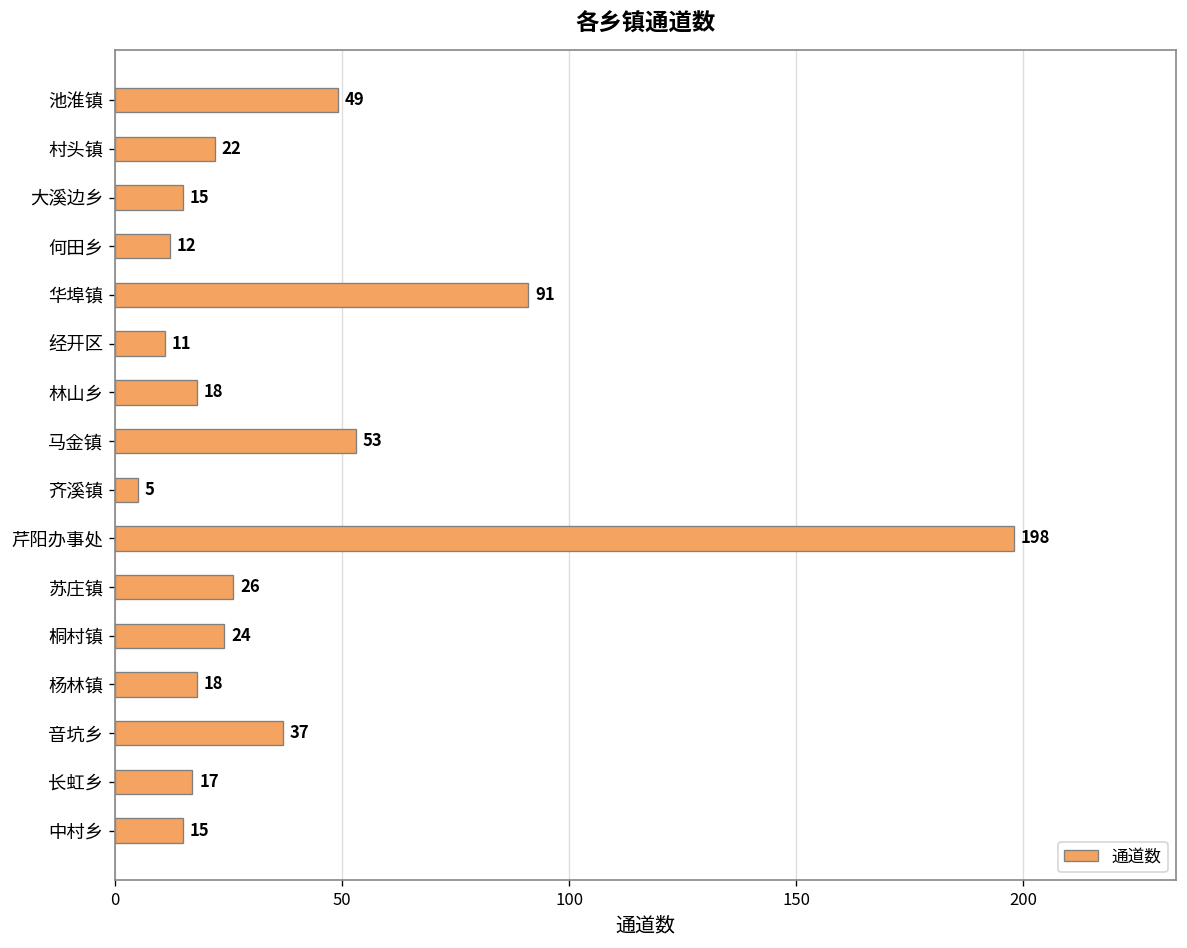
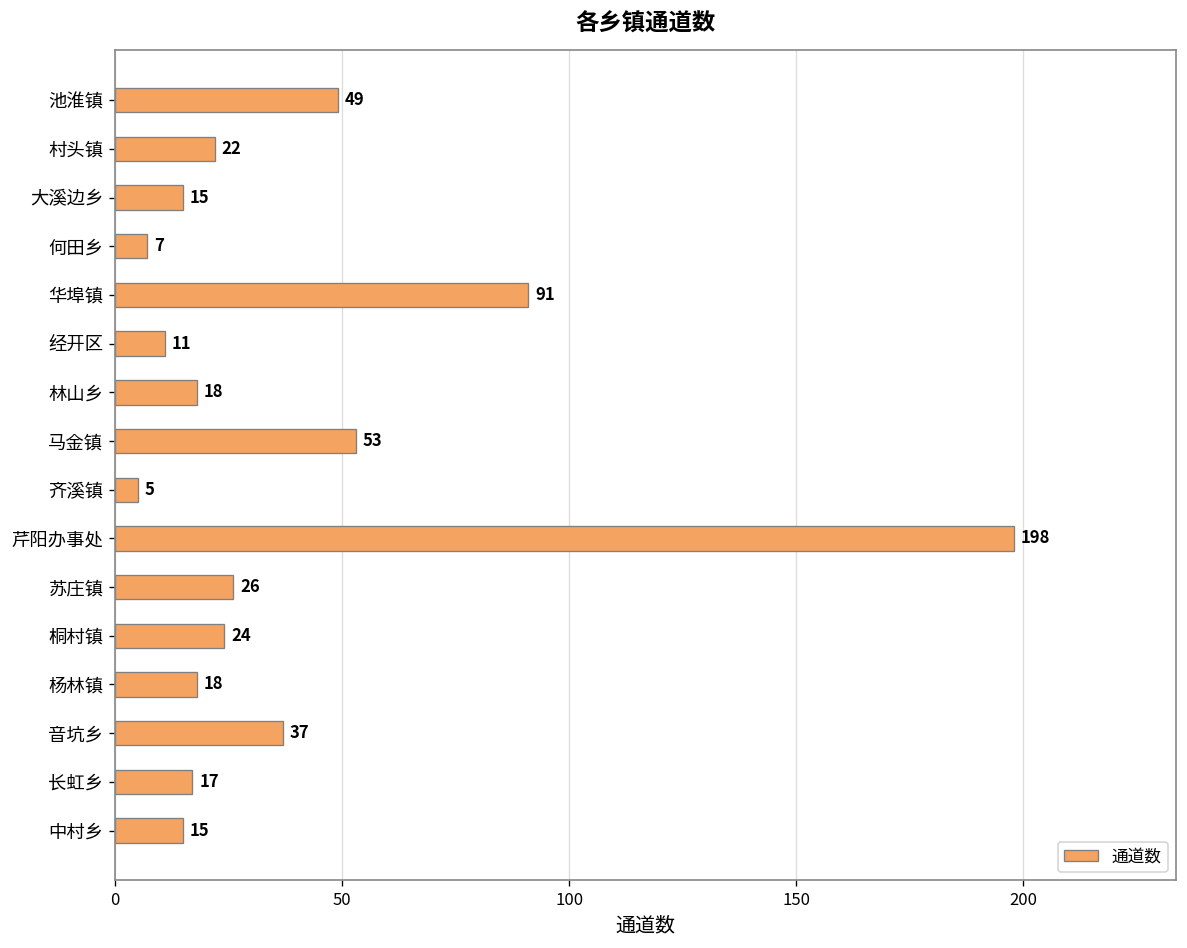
  {
    "池淮镇": 49,
    "村头镇": 22,
    "大溪边乡": 15,
-   "何田乡": 12,
+   "何田乡": 7,
    "华埠镇": 91,
    "经开区": 11,
    "林山乡": 18,
    "马金镇": 53,
    "齐溪镇": 5,
    "芹阳办事处": 198,
    "苏庄镇": 26,
    "桐村镇": 24,
    "杨林镇": 18,
    "音坑乡": 37,
    "长虹乡": 17,
    "中村乡": 15
  }
